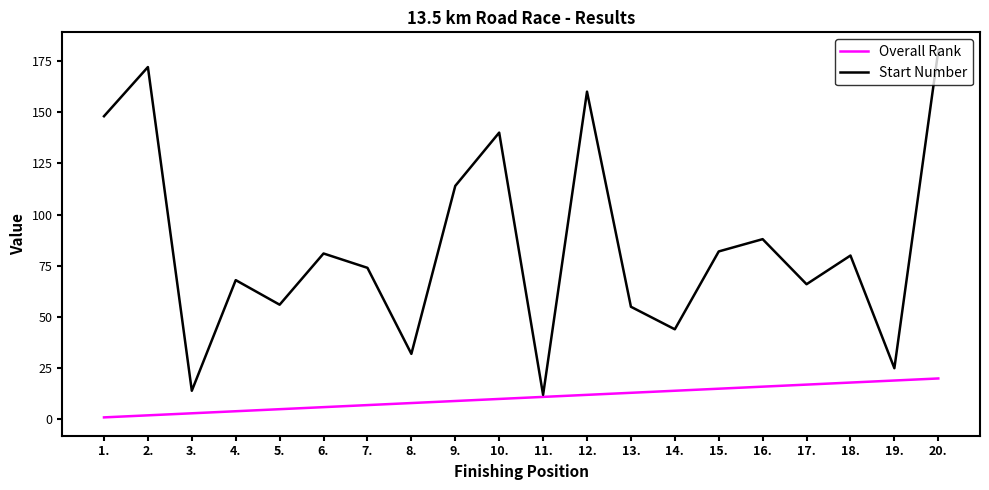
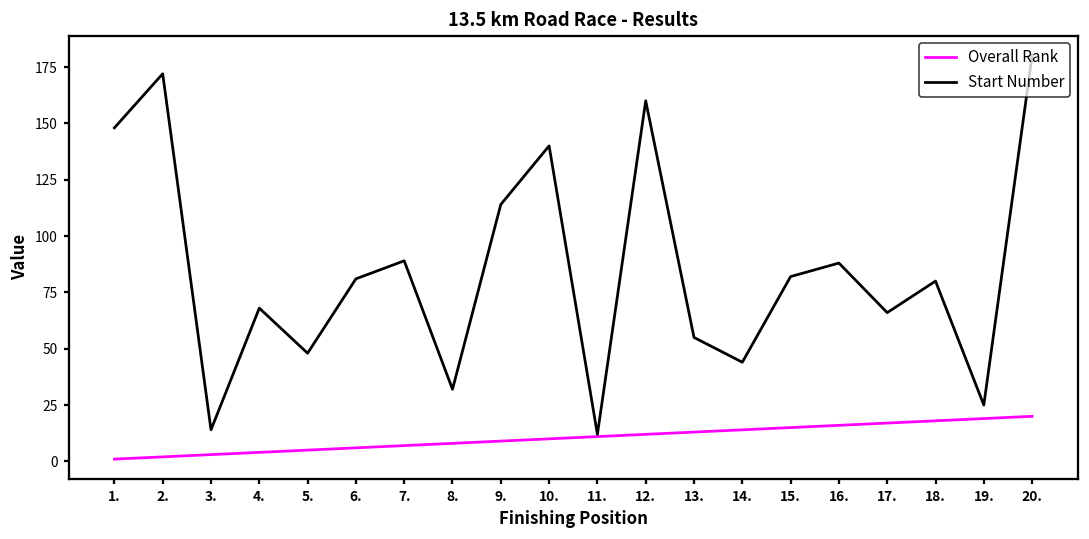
  {
    "Overall Rank": {
      "1.": 1,
      "2.": 2,
      "3.": 3,
      "4.": 4,
      "5.": 5,
      "6.": 6,
      "7.": 7,
      "8.": 8,
      "9.": 9,
      "10.": 10,
      "12.": 12,
      "13.": 13,
      "14.": 14,
      "15.": 15,
      "16.": 16,
      "17.": 17,
      "18.": 18,
      "19.": 19,
      "20.": 20
    },
    "Start Number": {
      "1.": 148,
      "2.": 172,
      "3.": 14,
      "4.": 68,
-     "5.": 56,
+     "5.": 48,
      "6.": 81,
-     "7.": 74,
+     "7.": 89,
      "8.": 32,
      "9.": 114,
      "10.": 140,
      "12.": 160,
      "13.": 55,
      "14.": 44,
      "15.": 82,
      "16.": 88,
      "17.": 66,
      "18.": 80,
      "19.": 25
    }
  }
